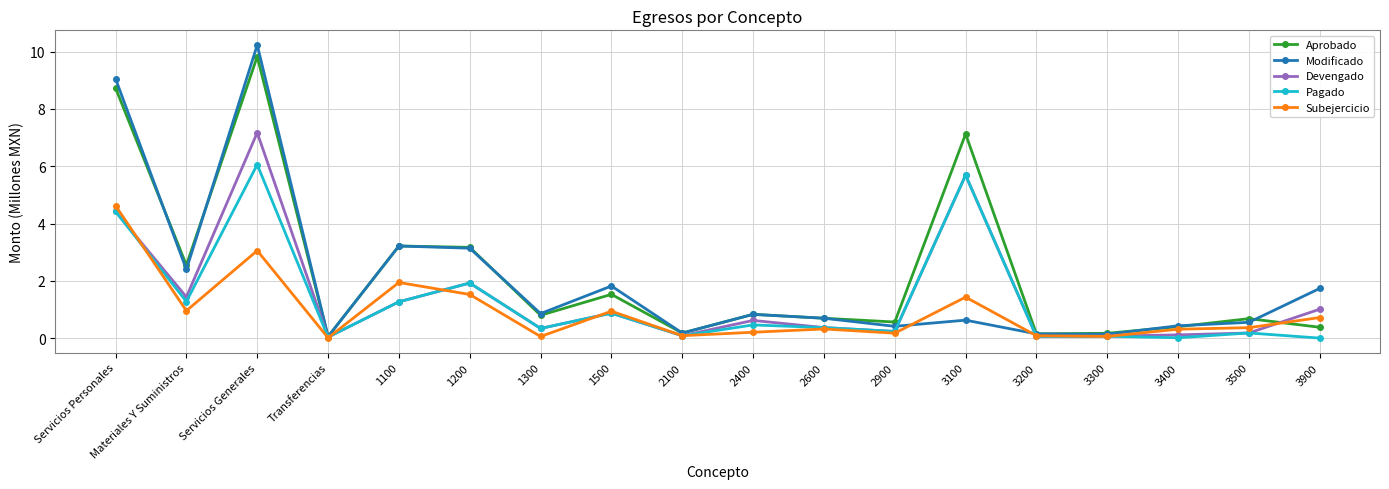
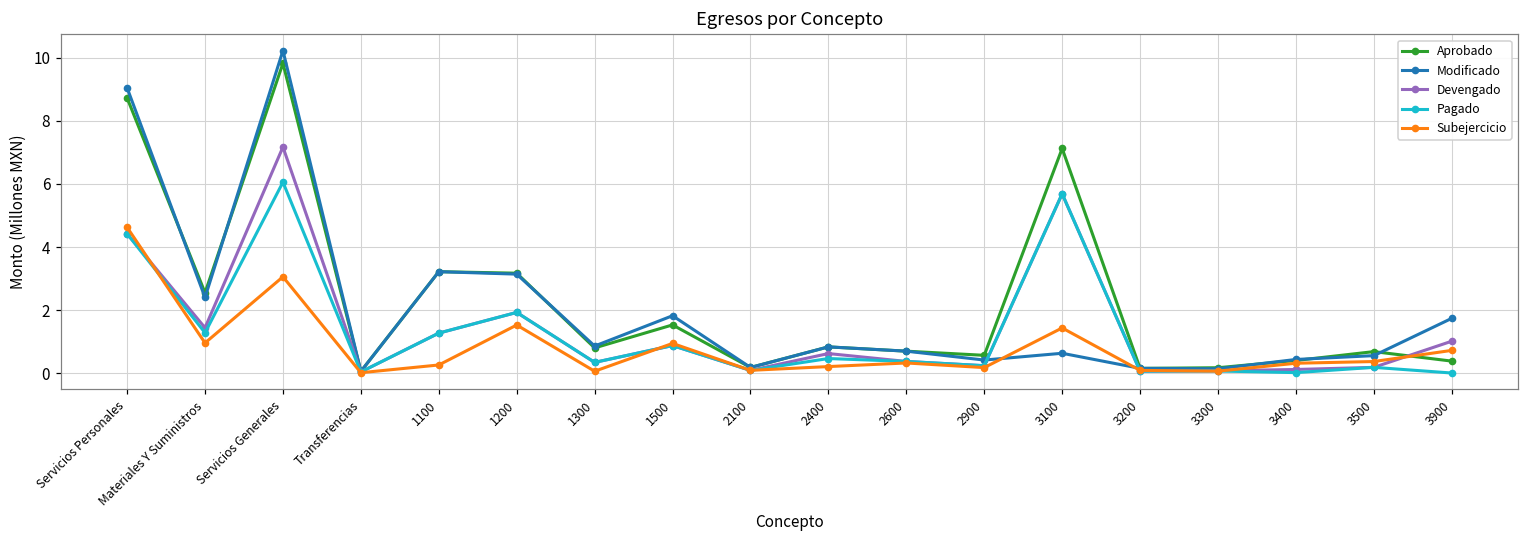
  {
    "Aprobado": {
      "Servicios Personales": 8.7,
      "Materiales Y Suministros": 2.6,
      "Servicios Generales": 9.8,
      "1500": 1.5,
      "2900": 0.6,
      "3100": 7.1,
      "3500": 0.7,
      "3900": 0.4
    },
    "Modificado": {
      "Servicios Personales": 9.0,
      "Materiales Y Suministros": 2.4,
      "Servicios Generales": 10.2,
      "1500": 1.8,
      "2900": 0.4,
      "3100": 0.6,
      "3500": 0.6,
      "3900": 1.7
    },
    "Devengado": {
      "Materiales Y Suministros": 1.4,
      "Servicios Generales": 7.2,
      "2400": 0.6,
      "3400": 0.1,
      "3900": 1.0
    },
    "Pagado": {
      "Materiales Y Suministros": 1.3,
      "Servicios Generales": 6.1,
      "2400": 0.5,
      "3400": 0.0,
      "3900": 0.0
    },
    "Subejercicio": {
      "Servicios Personales": 4.6,
      "Materiales Y Suministros": 1.0,
      "Servicios Generales": 3.1,
-     "1100": 1.9,
+     "1100": 0.3,
      "1200": 1.5,
      "1300": 0.1,
      "2400": 0.2,
      "3100": 1.4,
      "3500": 0.4,
      "3900": 0.7
    }
  }
